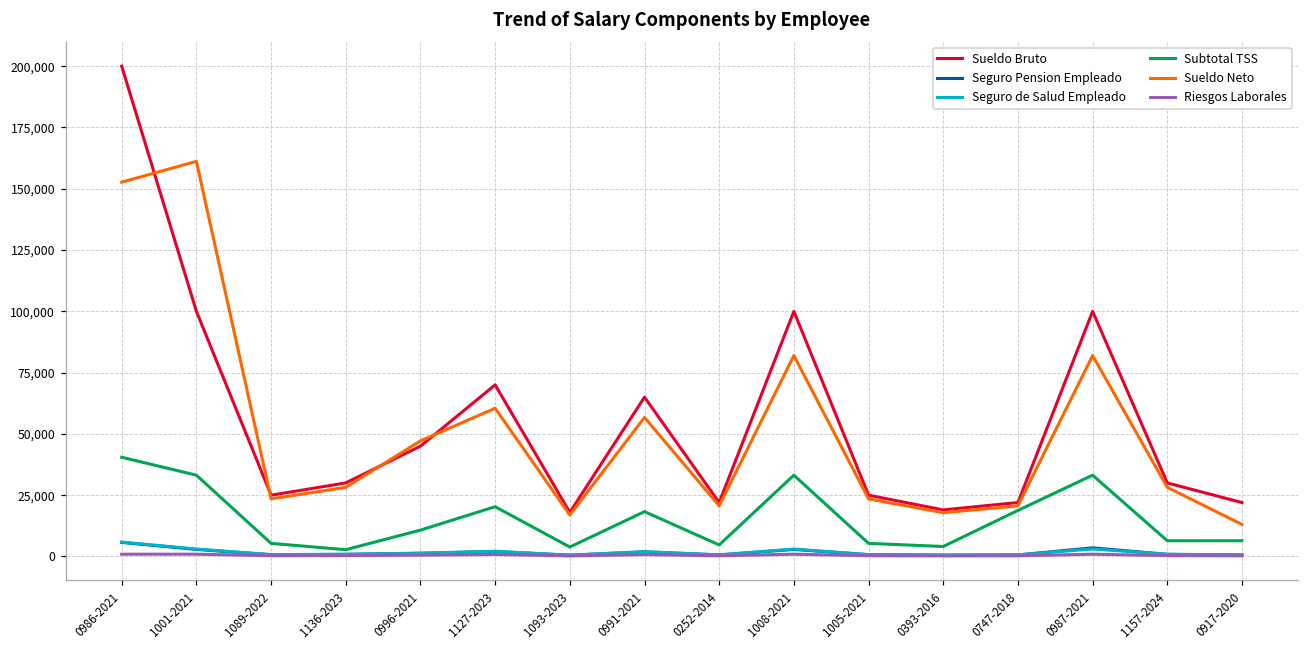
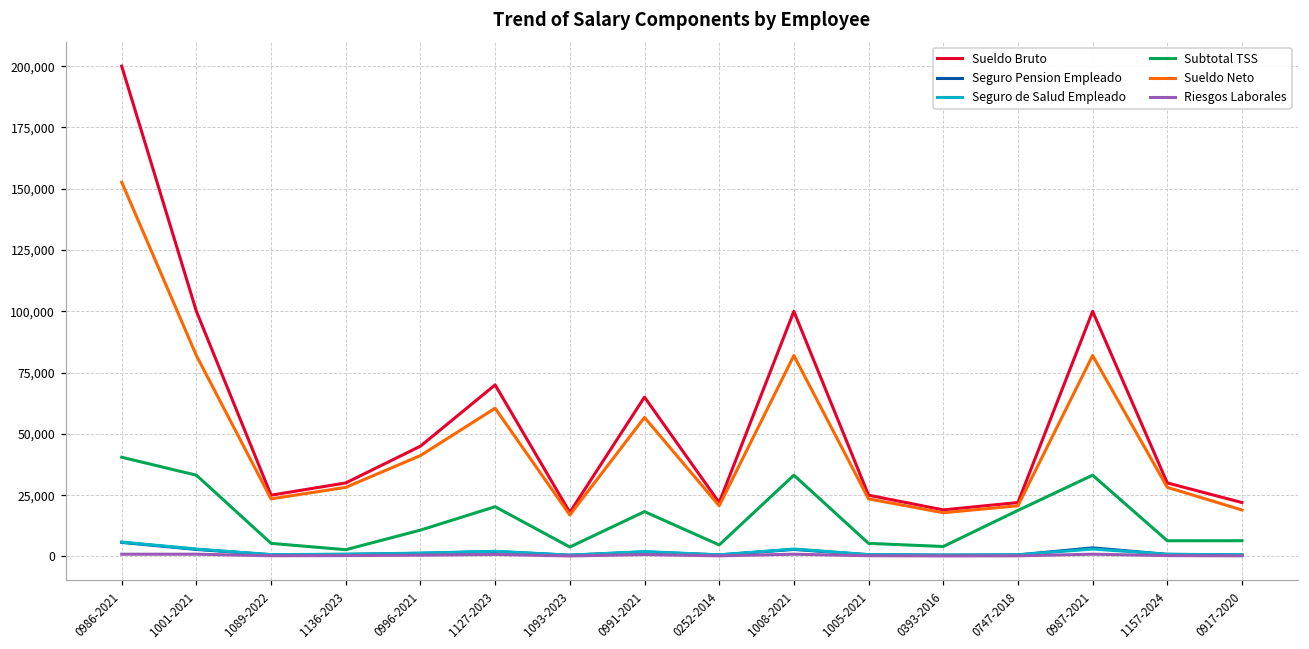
  {
    "Sueldo Bruto": {
      "0986-2021": "200,000",
      "1001-2021": "100,000",
      "1089-2022": "25,000",
      "1136-2023": "30,000",
      "0996-2021": "45,000",
      "1127-2023": "70,000",
      "0991-2021": "65,000",
      "0252-2014": "22,000",
      "1008-2021": "100,000",
      "1005-2021": "25,000",
      "0393-2016": "19,000",
      "0747-2018": "22,000",
      "0987-2021": "100,000",
      "1157-2024": "30,000",
      "0917-2020": "22,000"
    },
    "Subtotal TSS": {
      "0986-2021": "40,000",
      "1001-2021": "33,000",
      "1089-2022": "5,000",
      "1136-2023": "3,000",
      "0996-2021": "11,000",
      "1127-2023": "20,000",
      "1093-2023": "4,000",
      "0991-2021": "18,000",
      "0252-2014": "5,000",
      "1008-2021": "33,000",
      "1005-2021": "5,000",
      "0393-2016": "4,000",
      "0747-2018": "19,000",
      "0987-2021": "33,000",
      "1157-2024": "6,000",
      "0917-2020": "6,000"
    },
    "Sueldo Neto": {
      "0986-2021": "153,000",
-     "1001-2021": "161,000",
+     "1001-2021": "82,000",
      "1089-2022": "23,000",
      "1136-2023": "28,000",
-     "0996-2021": "47,000",
+     "0996-2021": "41,000",
      "1127-2023": "60,000",
      "0991-2021": "57,000",
      "0252-2014": "21,000",
      "1008-2021": "82,000",
      "1005-2021": "23,000",
      "0393-2016": "18,000",
      "0747-2018": "21,000",
      "0987-2021": "82,000",
      "1157-2024": "28,000",
-     "0917-2020": "13,000"
+     "0917-2020": "19,000"
    },
    "Riesgos Laborales": {
      "0986-2021": "1,000",
      "1001-2021": "1,000",
      "1127-2023": "1,000",
      "1008-2021": "1,000",
      "0987-2021": "1,000"
    }
  }
